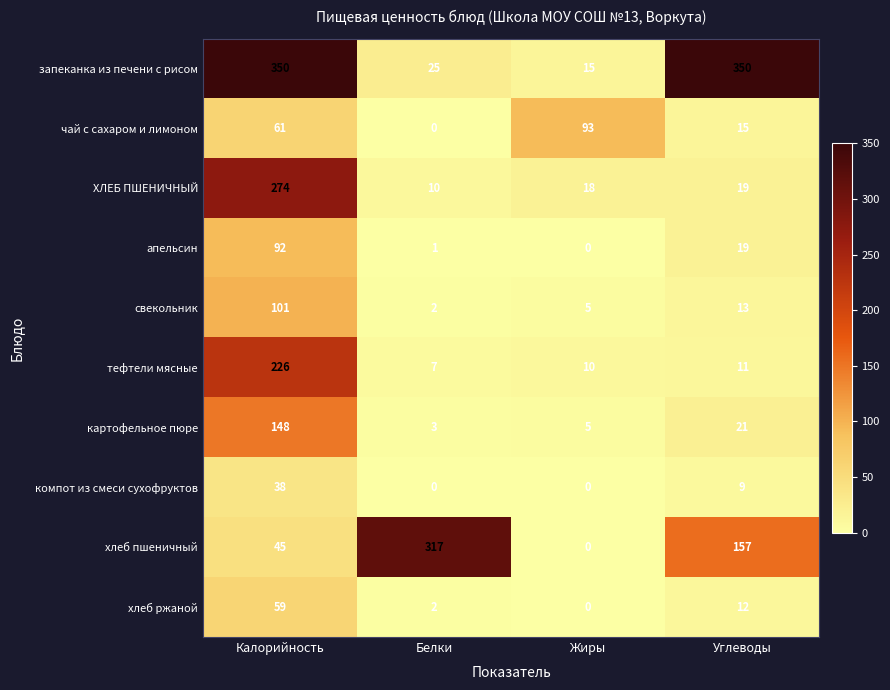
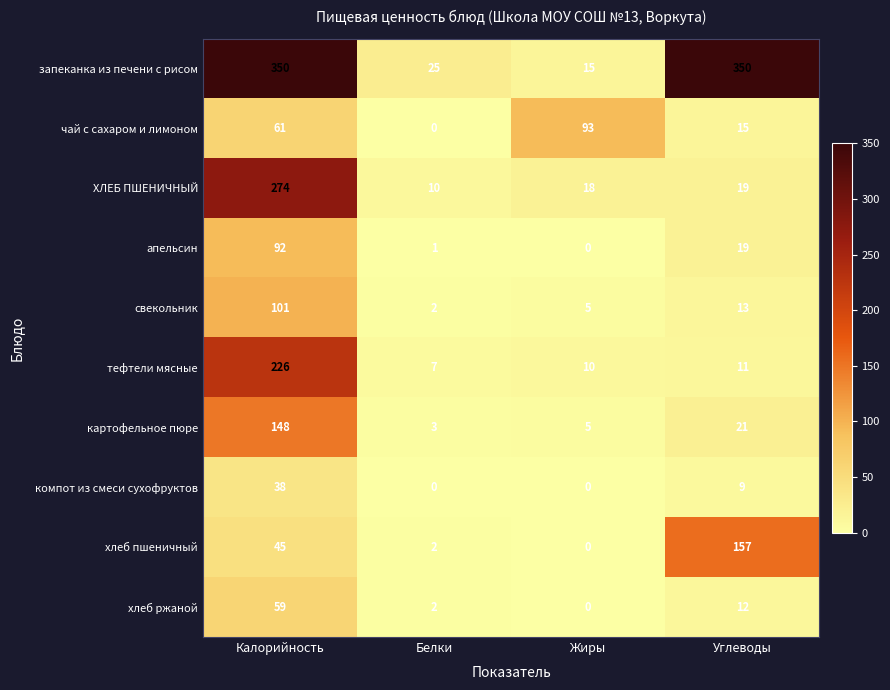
  {
    "запеканка из печени с рисом": {
      "Калорийность": 350,
      "Белки": 25,
      "Жиры": 15,
      "Углеводы": 350
    },
    "чай с сахаром и лимоном": {
      "Калорийность": 61,
      "Белки": 0,
      "Жиры": 93,
      "Углеводы": 15
    },
    "ХЛЕБ ПШЕНИЧНЫЙ": {
      "Калорийность": 274,
      "Белки": 10,
      "Жиры": 18,
      "Углеводы": 19
    },
    "апельсин": {
      "Калорийность": 92,
      "Белки": 1,
      "Жиры": 0,
      "Углеводы": 19
    },
    "свекольник": {
      "Калорийность": 101,
      "Белки": 2,
      "Жиры": 5,
      "Углеводы": 13
    },
    "тефтели мясные": {
      "Калорийность": 226,
      "Белки": 7,
      "Жиры": 10,
      "Углеводы": 11
    },
    "картофельное пюре": {
      "Калорийность": 148,
      "Белки": 3,
      "Жиры": 5,
      "Углеводы": 21
    },
    "компот из смеси сухофруктов": {
      "Калорийность": 38,
      "Белки": 0,
      "Жиры": 0,
      "Углеводы": 9
    },
    "хлеб пшеничный": {
      "Калорийность": 45,
-     "Белки": 317,
+     "Белки": 2,
      "Жиры": 0,
      "Углеводы": 157
    },
    "хлеб ржаной": {
      "Калорийность": 59,
      "Белки": 2,
      "Жиры": 0,
      "Углеводы": 12
    }
  }
